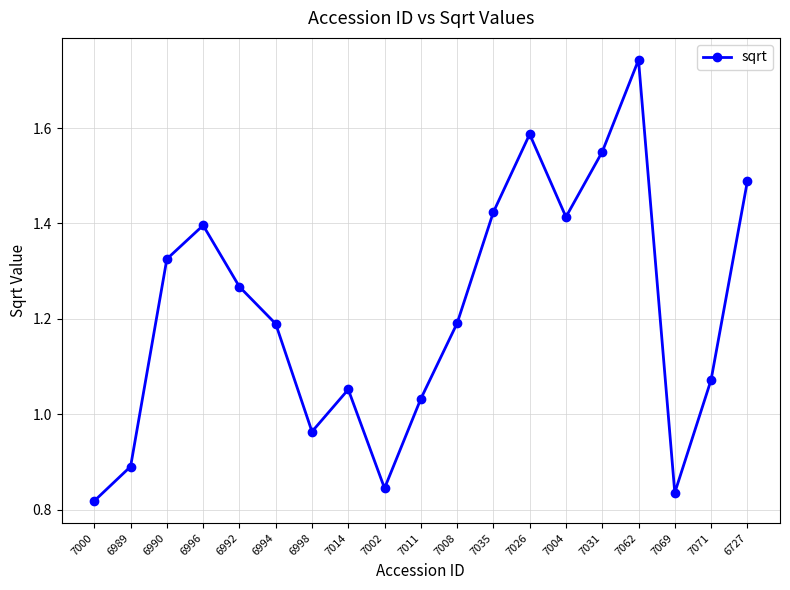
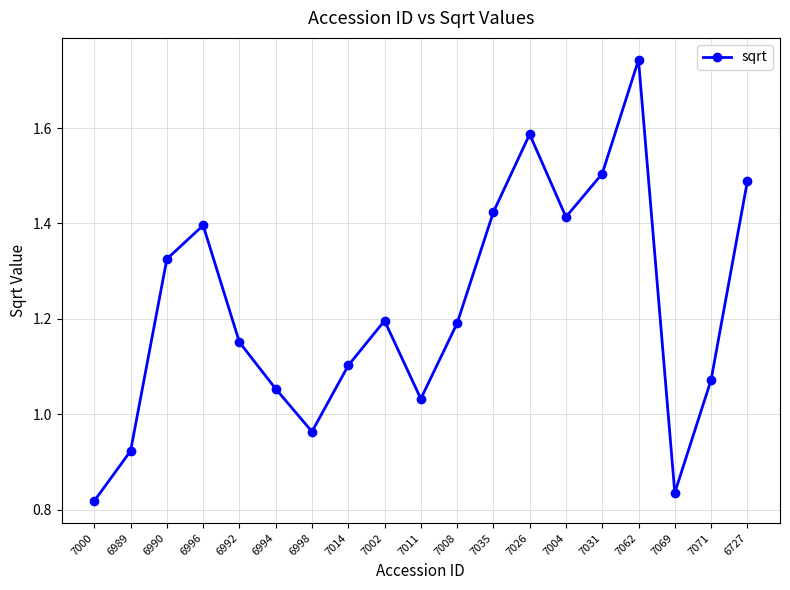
  {
    "7000": 0.82,
-   "6989": 0.89,
+   "6989": 0.92,
    "6990": 1.33,
    "6996": 1.40,
-   "6992": 1.27,
-   "6994": 1.19,
+   "6992": 1.15,
+   "6994": 1.05,
    "6998": 0.96,
-   "7014": 1.05,
-   "7002": 0.84,
+   "7014": 1.10,
+   "7002": 1.20,
    "7011": 1.03,
    "7008": 1.19,
    "7035": 1.42,
    "7026": 1.59,
    "7004": 1.41,
-   "7031": 1.55,
+   "7031": 1.50,
    "7062": 1.74,
    "7069": 0.84,
    "7071": 1.07,
    "6727": 1.49
  }
